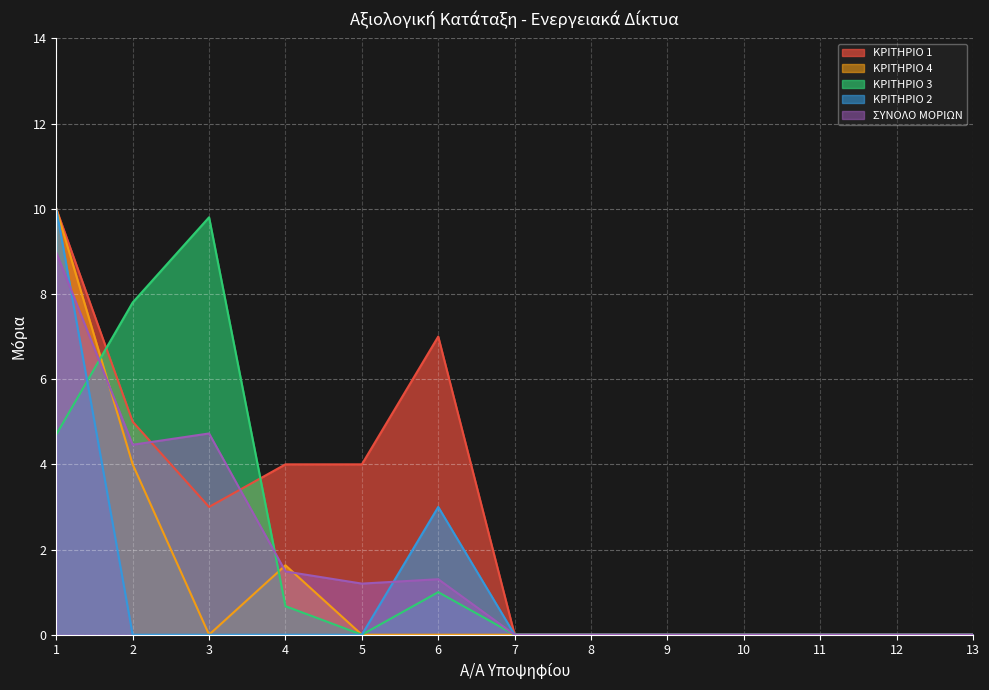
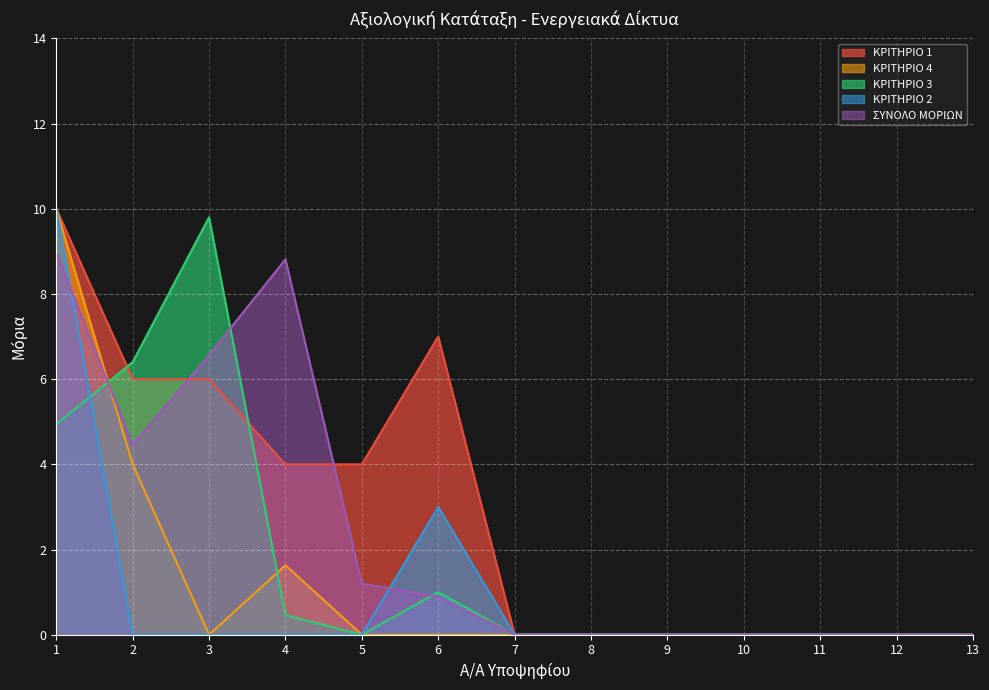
  {
    "ΚΡΙΤΗΡΙΟ 1": {
-     "2": 5,
-     "3": 3,
+     "2": 6,
+     "3": 6,
      "4": 4,
      "5": 4,
      "6": 7
    },
    "ΚΡΙΤΗΡΙΟ 4": {
      "2": 4.0,
      "4": 1.6,
      "6": 0.0
    },
    "ΚΡΙΤΗΡΙΟ 3": {
-     "1": 4.7,
-     "2": 7.8,
+     "1": 4.9,
+     "2": 6.4,
      "3": 9.8,
-     "4": 0.7,
+     "4": 0.5,
      "6": 1.0
    },
    "ΚΡΙΤΗΡΙΟ 2": {
      "2": 0.0,
      "4": 0.0,
      "6": 3.0
    },
    "ΣΥΝΟΛΟ ΜΟΡΙΩΝ": {
      "1": 9.0,
      "2": 4.5,
-     "3": 4.7,
-     "4": 1.5,
+     "3": 6.6,
+     "4": 8.8,
      "5": 1.2,
-     "6": 1.3
+     "6": 0.9
    }
  }
